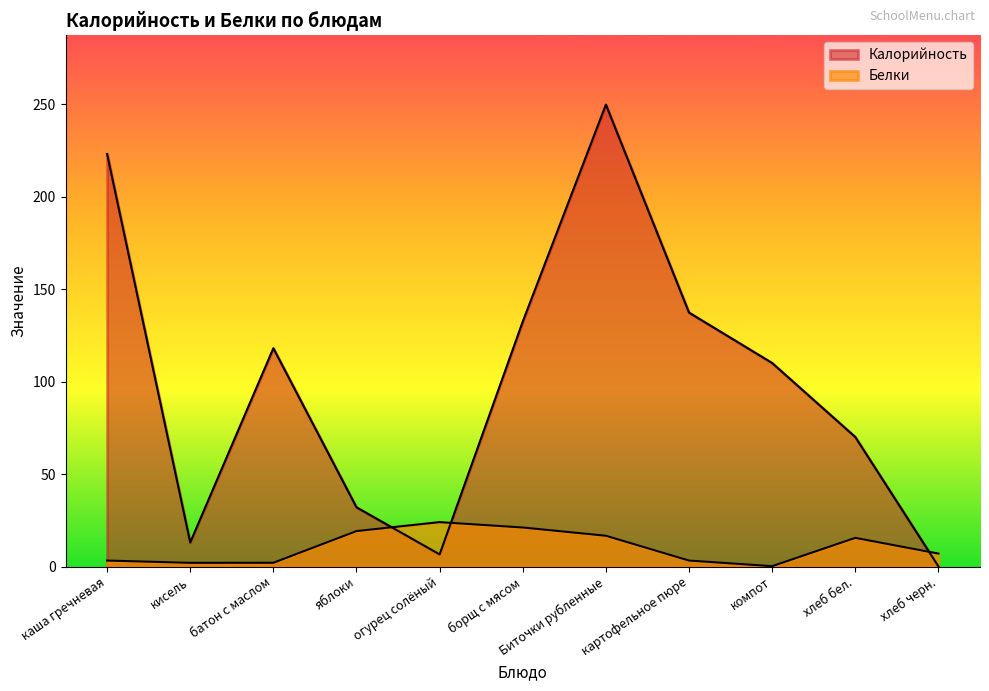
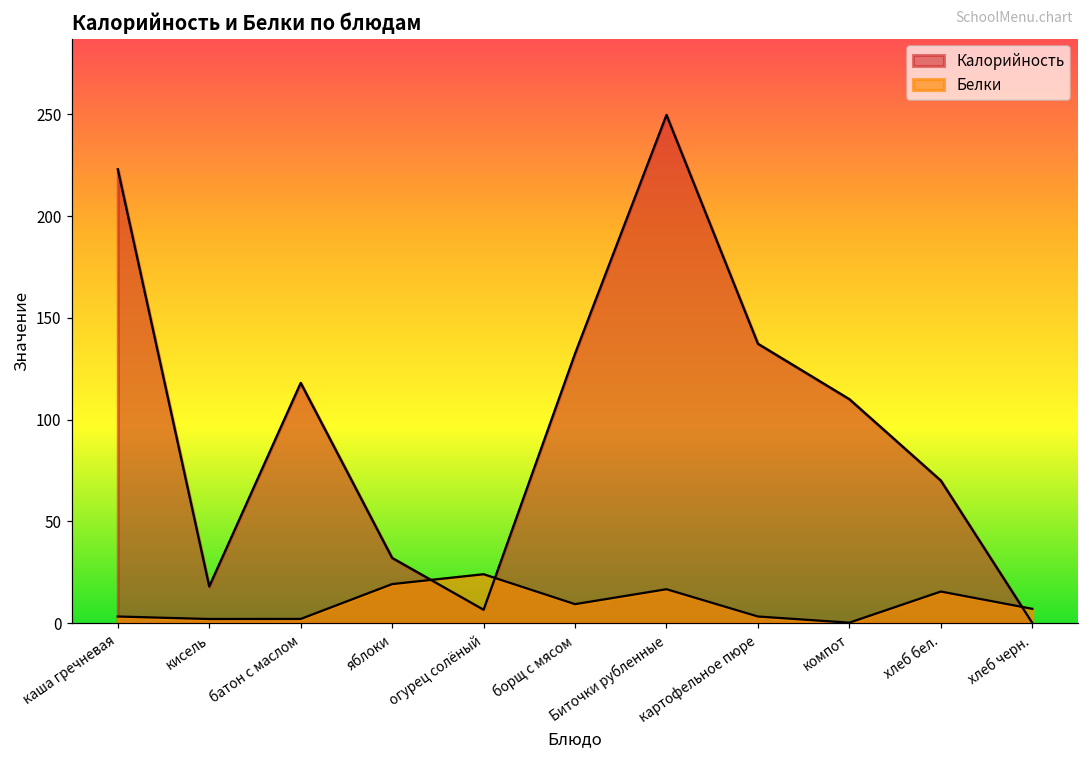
  {
    "Калорийность": {
      "каша гречневая": 223,
-     "кисель": 13,
+     "кисель": 18,
      "батон с маслом": 118,
      "яблоки": 32,
      "огурец солёный": 7,
      "борщ с мясом": 132,
      "Биточки рубленные": 250,
      "картофельное пюре": 137,
      "компот": 110,
      "хлеб бел.": 70,
      "хлеб черн.": 0
    },
    "Белки": {
      "каша гречневая": 3,
      "кисель": 2,
      "батон с маслом": 2,
      "яблоки": 19,
      "огурец солёный": 24,
-     "борщ с мясом": 21,
+     "борщ с мясом": 9,
      "Биточки рубленные": 17,
      "картофельное пюре": 3,
      "компот": 0,
      "хлеб бел.": 16,
      "хлеб черн.": 7
    }
  }
